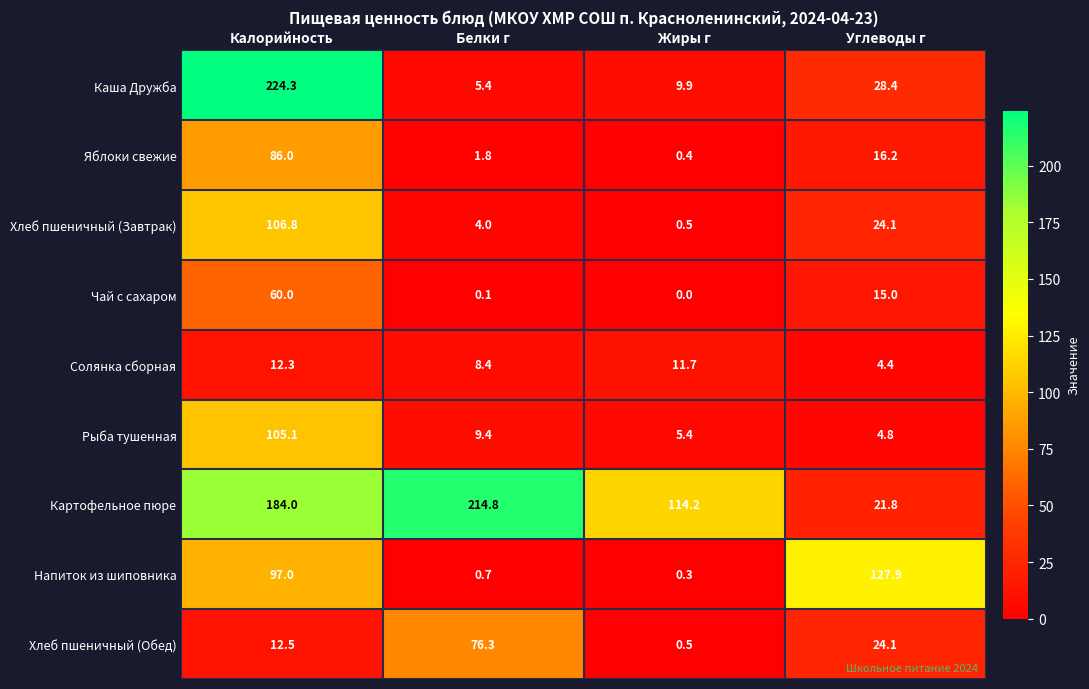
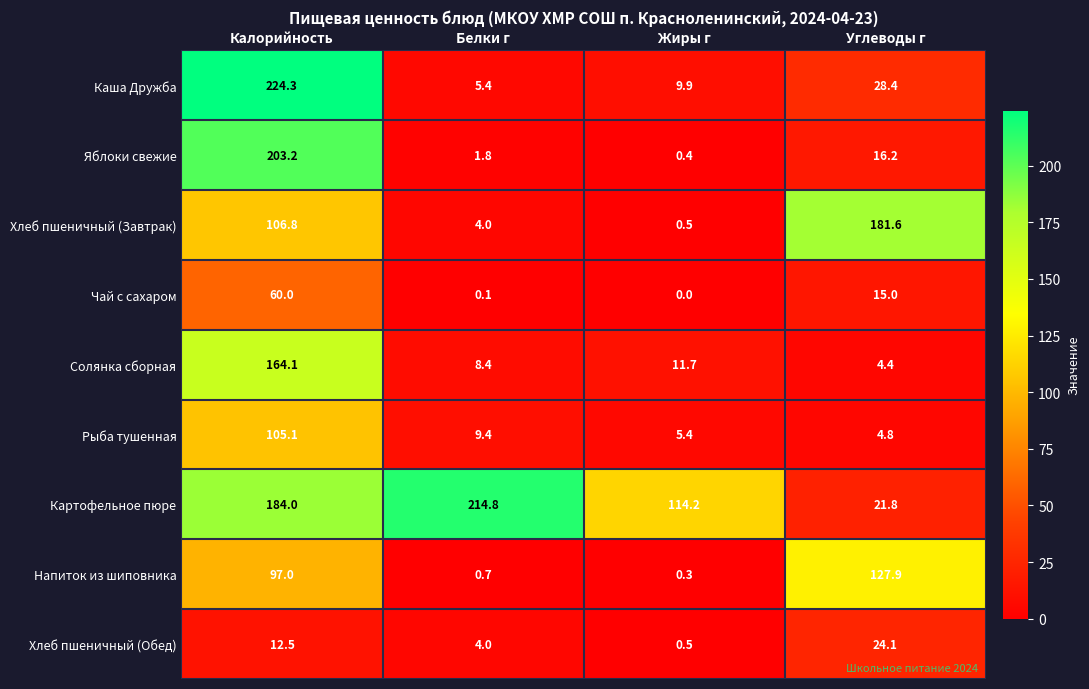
  {
    "Каша Дружба": {
      "Калорийность": 224.3,
      "Белки г": 5.4,
      "Жиры г": 9.9,
      "Углеводы г": 28.4
    },
    "Яблоки свежие": {
-     "Калорийность": 86.0,
+     "Калорийность": 203.2,
      "Белки г": 1.8,
      "Жиры г": 0.4,
      "Углеводы г": 16.2
    },
    "Хлеб пшеничный (Завтрак)": {
      "Калорийность": 106.8,
      "Белки г": 4.0,
      "Жиры г": 0.5,
-     "Углеводы г": 24.1
+     "Углеводы г": 181.6
    },
    "Чай с сахаром": {
      "Калорийность": 60.0,
      "Белки г": 0.1,
      "Жиры г": 0.0,
      "Углеводы г": 15.0
    },
    "Солянка сборная": {
-     "Калорийность": 12.3,
+     "Калорийность": 164.1,
      "Белки г": 8.4,
      "Жиры г": 11.7,
      "Углеводы г": 4.4
    },
    "Рыба тушенная": {
      "Калорийность": 105.1,
      "Белки г": 9.4,
      "Жиры г": 5.4,
      "Углеводы г": 4.8
    },
    "Картофельное пюре": {
      "Калорийность": 184.0,
      "Белки г": 214.8,
      "Жиры г": 114.2,
      "Углеводы г": 21.8
    },
    "Напиток из шиповника": {
      "Калорийность": 97.0,
      "Белки г": 0.7,
      "Жиры г": 0.3,
      "Углеводы г": 127.9
    },
    "Хлеб пшеничный (Обед)": {
      "Калорийность": 12.5,
-     "Белки г": 76.3,
+     "Белки г": 4.0,
      "Жиры г": 0.5
    }
  }
